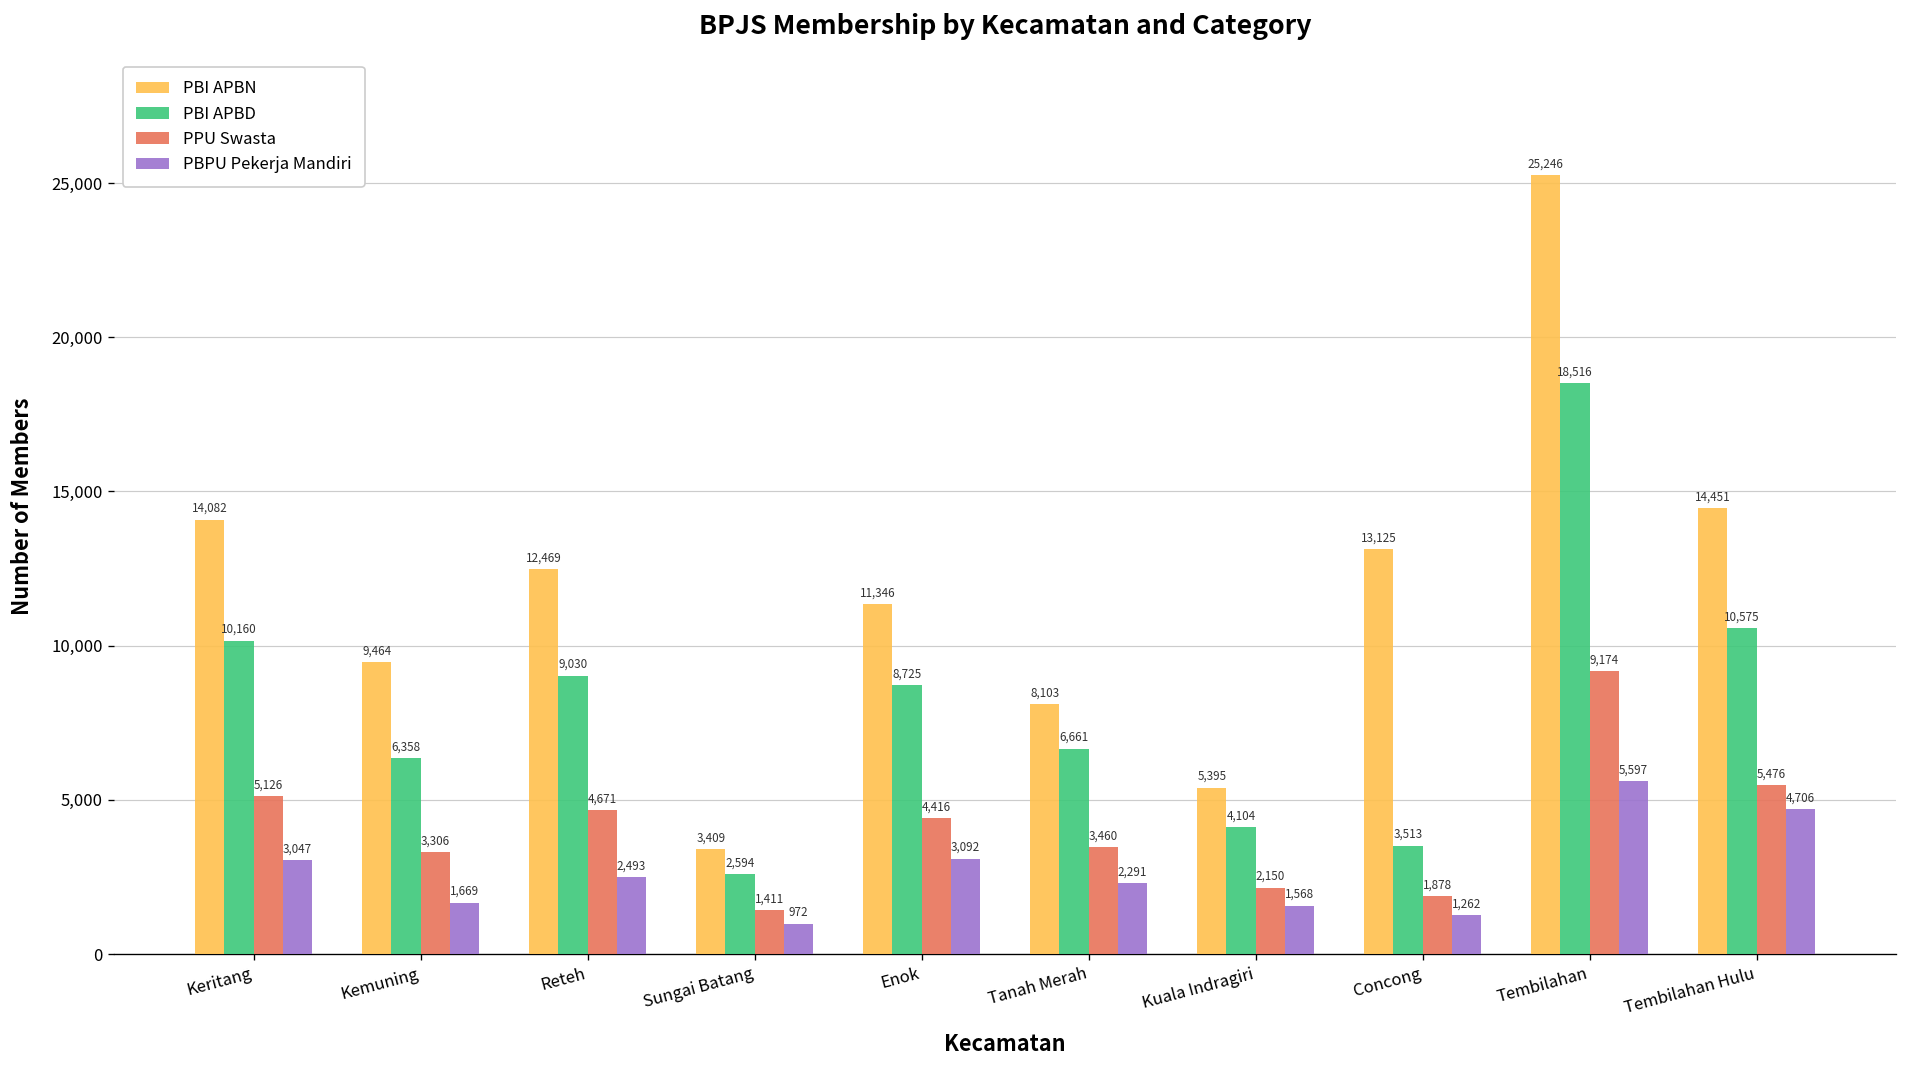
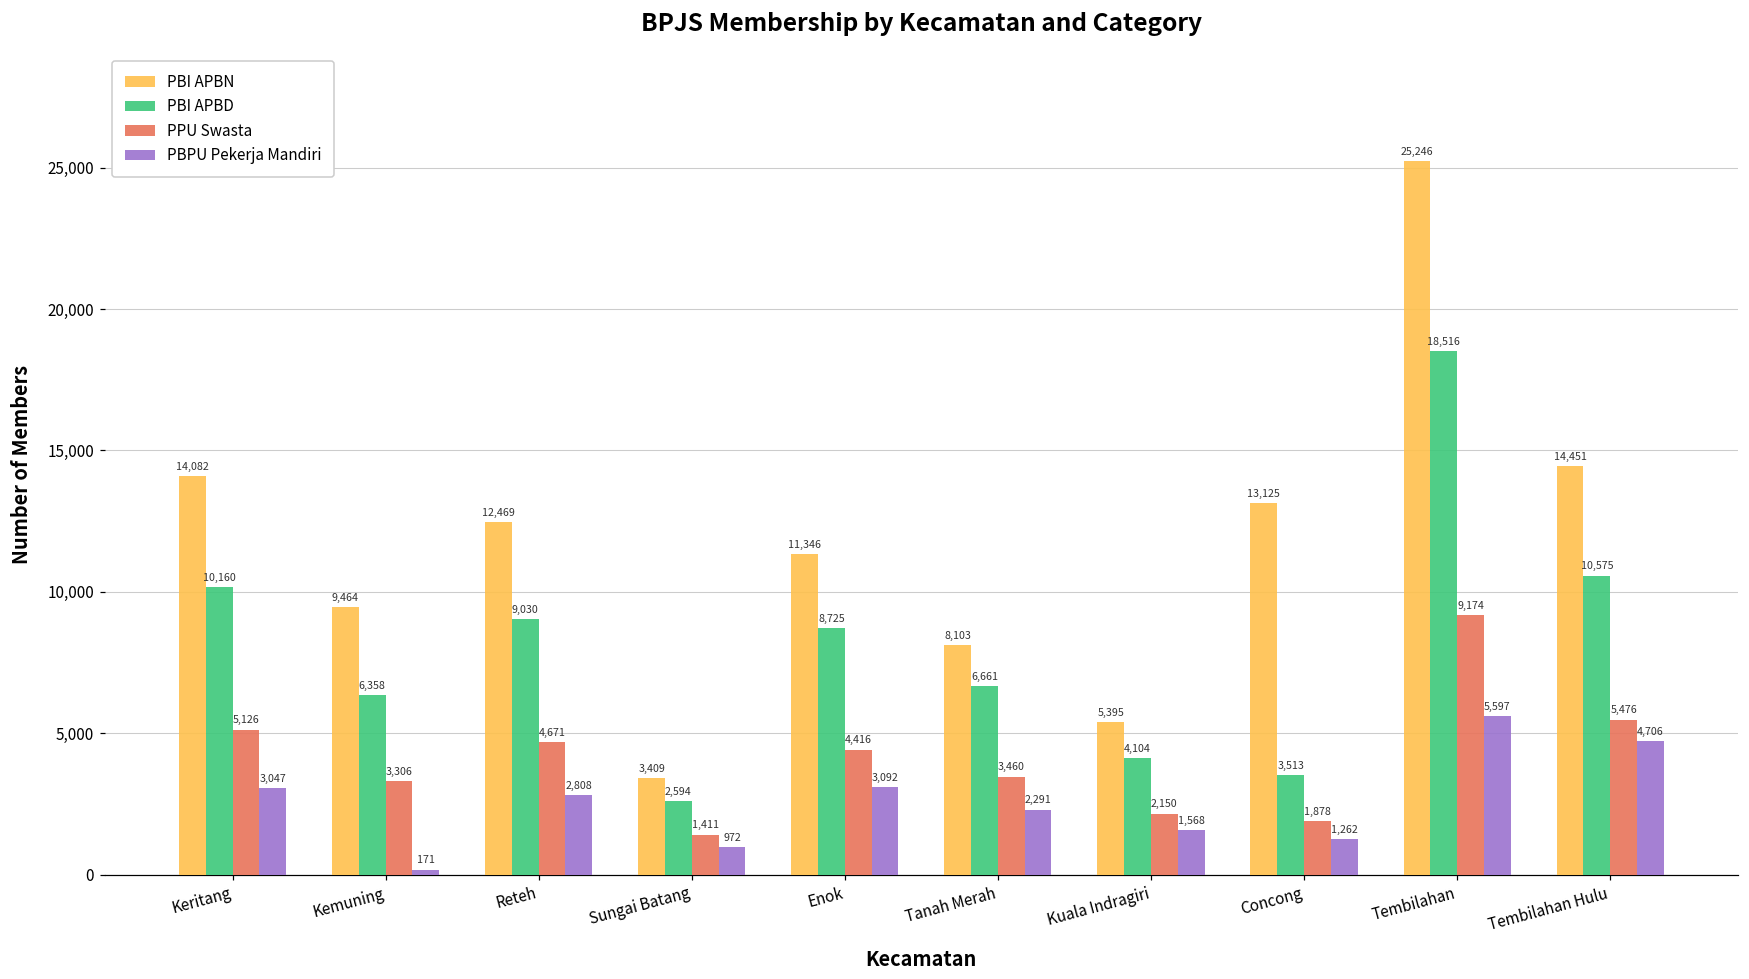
  {
    "PBI APBN": {
      "Keritang": "14,082",
      "Kemuning": "9,464",
      "Reteh": "12,469",
      "Sungai Batang": "3,409",
      "Enok": "11,346",
      "Tanah Merah": "8,103",
      "Kuala Indragiri": "5,395",
      "Concong": "13,125",
      "Tembilahan": "25,246",
      "Tembilahan Hulu": "14,451"
    },
    "PBI APBD": {
      "Keritang": "10,160",
      "Kemuning": "6,358",
      "Reteh": "9,030",
      "Sungai Batang": "2,594",
      "Enok": "8,725",
      "Tanah Merah": "6,661",
      "Kuala Indragiri": "4,104",
      "Concong": "3,513",
      "Tembilahan": "18,516",
      "Tembilahan Hulu": "10,575"
    },
    "PPU Swasta": {
      "Keritang": "5,126",
      "Kemuning": "3,306",
      "Reteh": "4,671",
      "Sungai Batang": "1,411",
      "Enok": "4,416",
      "Tanah Merah": "3,460",
      "Kuala Indragiri": "2,150",
      "Concong": "1,878",
      "Tembilahan": "9,174",
      "Tembilahan Hulu": "5,476"
    },
    "PBPU Pekerja Mandiri": {
      "Keritang": "3,047",
-     "Kemuning": "1,669",
-     "Reteh": "2,493",
+     "Kemuning": "171",
+     "Reteh": "2,808",
      "Sungai Batang": "972",
      "Enok": "3,092",
      "Tanah Merah": "2,291",
      "Kuala Indragiri": "1,568",
      "Concong": "1,262",
      "Tembilahan": "5,597",
      "Tembilahan Hulu": "4,706"
    }
  }
